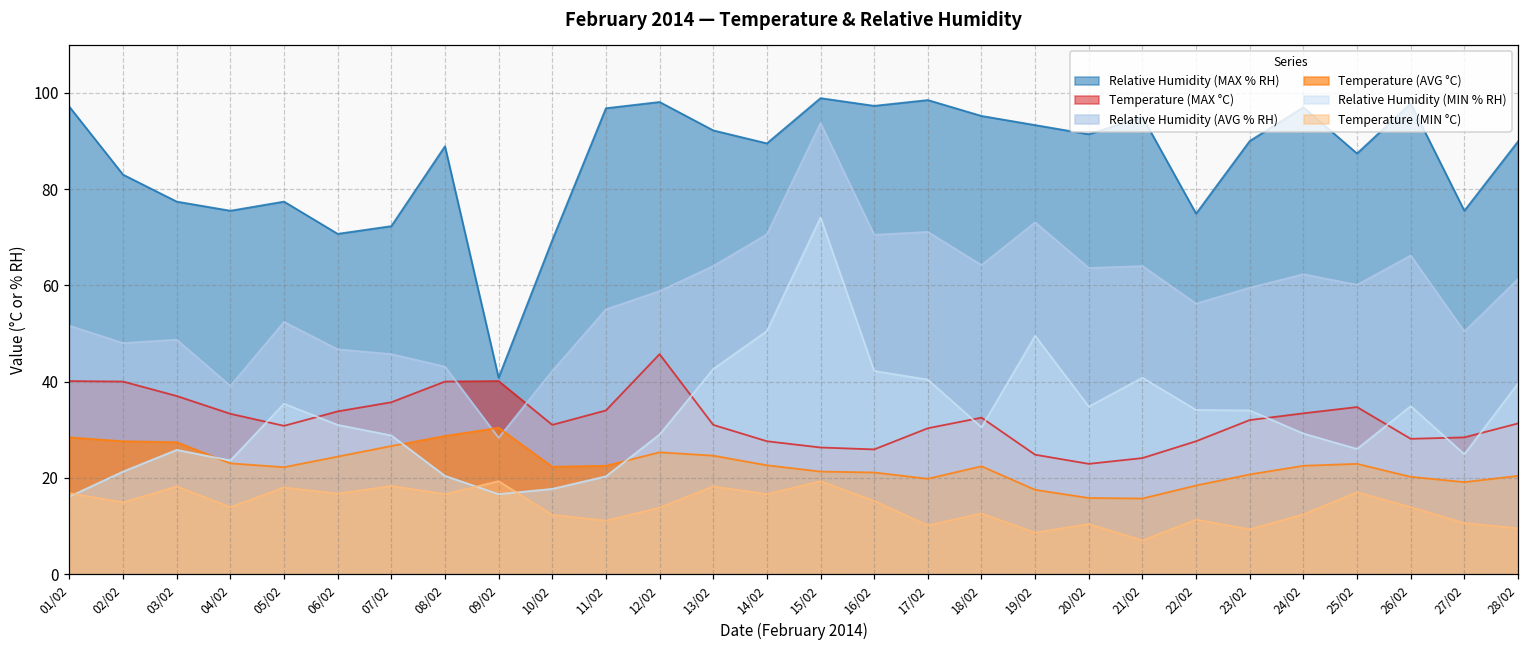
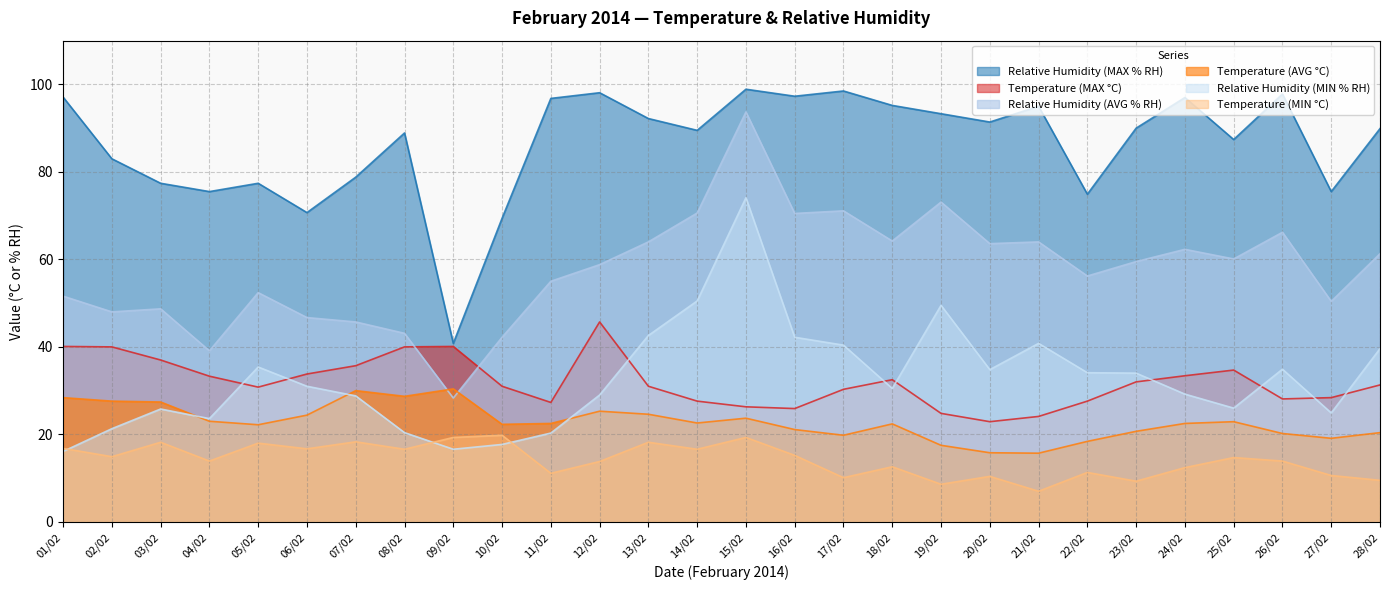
  {
    "Relative Humidity (MAX % RH)": {
      "01/02": 97,
      "02/02": 83,
      "03/02": 77,
      "04/02": 76,
      "05/02": 77,
      "06/02": 71,
-     "07/02": 72,
+     "07/02": 79,
      "08/02": 89,
      "09/02": 41,
      "10/02": 69,
      "11/02": 97,
      "12/02": 98,
      "13/02": 92,
      "14/02": 90,
      "15/02": 99,
      "16/02": 97,
      "17/02": 99,
      "18/02": 95,
      "19/02": 93,
      "20/02": 91,
      "22/02": 75,
      "23/02": 90,
      "25/02": 87,
      "27/02": 76,
      "28/02": 90
    },
    "Temperature (MAX °C)": {
      "01/02": 40,
      "02/02": 40,
      "03/02": 37,
      "04/02": 33,
      "05/02": 31,
      "06/02": 34,
      "07/02": 36,
      "08/02": 40,
      "09/02": 40,
      "10/02": 31,
-     "11/02": 34,
+     "11/02": 27,
      "12/02": 46,
      "13/02": 31,
      "14/02": 28,
      "15/02": 26,
      "16/02": 26,
      "17/02": 30,
      "18/02": 33,
      "19/02": 25,
      "20/02": 23,
      "21/02": 24,
      "22/02": 28,
      "23/02": 32,
      "24/02": 33,
      "25/02": 35,
      "26/02": 28,
      "27/02": 28,
      "28/02": 31
    },
    "Temperature (AVG °C)": {
      "01/02": 28,
      "02/02": 28,
      "03/02": 27,
      "04/02": 23,
      "05/02": 22,
      "06/02": 24,
-     "07/02": 27,
+     "07/02": 30,
      "08/02": 29,
      "09/02": 30,
      "10/02": 22,
      "11/02": 23,
      "12/02": 25,
      "13/02": 25,
      "14/02": 23,
-     "15/02": 21,
+     "15/02": 24,
      "16/02": 21,
      "17/02": 20,
      "18/02": 22,
      "19/02": 18,
      "20/02": 16,
      "21/02": 16,
      "22/02": 18,
      "23/02": 21,
      "24/02": 23,
      "25/02": 23,
      "26/02": 20,
      "27/02": 19,
      "28/02": 20
    },
    "Temperature (MIN °C)": {
      "01/02": 17,
      "02/02": 15,
      "03/02": 18,
      "04/02": 14,
      "05/02": 18,
      "06/02": 17,
      "07/02": 18,
      "08/02": 17,
      "09/02": 19,
-     "10/02": 12,
+     "10/02": 20,
      "11/02": 11,
      "12/02": 14,
      "13/02": 18,
      "14/02": 17,
      "15/02": 19,
      "16/02": 15,
      "17/02": 10,
      "18/02": 13,
      "19/02": 9,
      "20/02": 10,
      "21/02": 7,
      "22/02": 11,
      "23/02": 9,
      "24/02": 12,
-     "25/02": 17,
+     "25/02": 15,
      "26/02": 14,
      "27/02": 11,
      "28/02": 10
    }
  }
